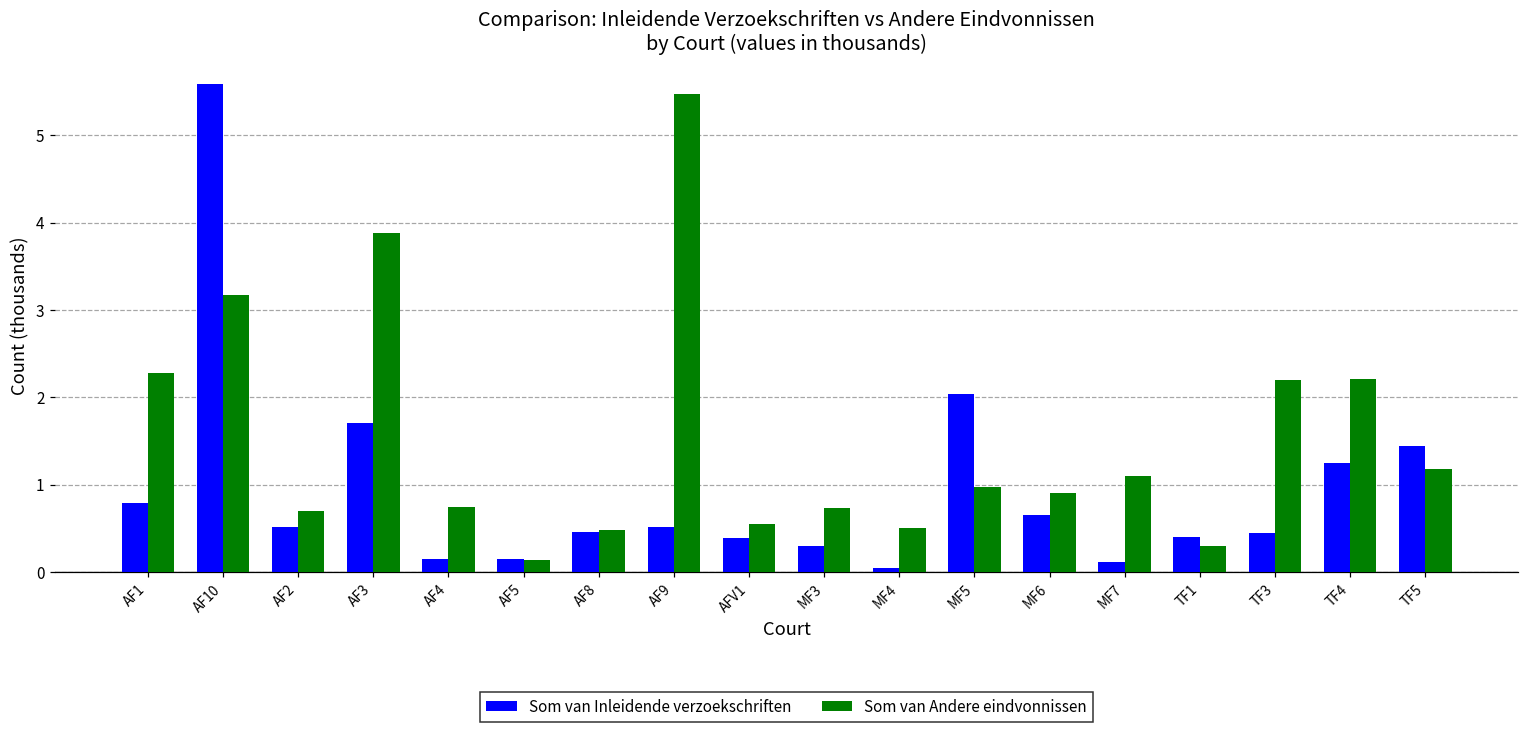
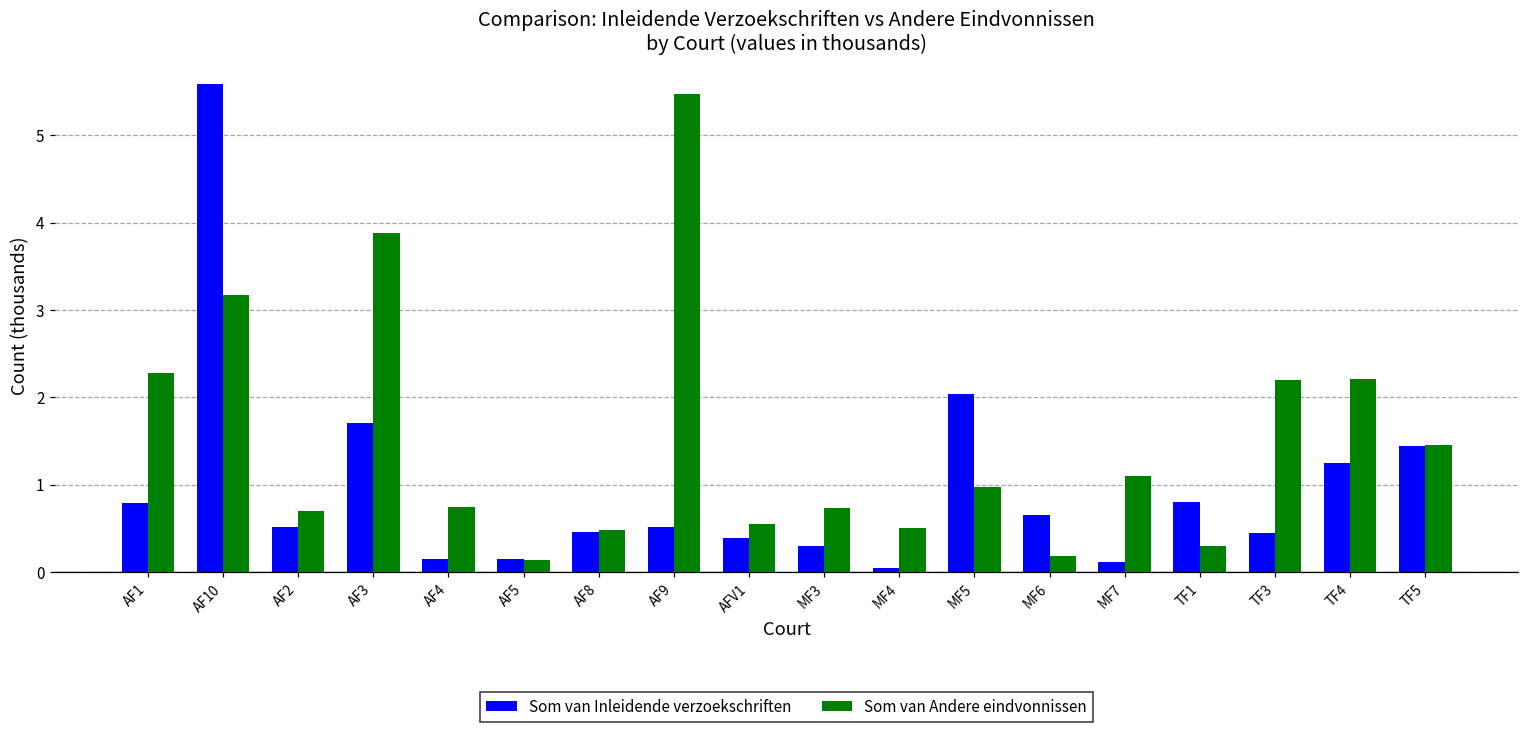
  {
    "Som van Inleidende verzoekschriften": {
      "AF1": 0.8,
      "AF10": 5.6,
      "AF2": 0.5,
      "AF3": 1.7,
      "AF4": 0.2,
      "AF5": 0.1,
      "AF8": 0.5,
      "AF9": 0.5,
      "AFV1": 0.4,
      "MF3": 0.3,
      "MF4": 0.1,
      "MF5": 2.0,
      "MF6": 0.7,
      "MF7": 0.1,
-     "TF1": 0.4,
+     "TF1": 0.8,
      "TF3": 0.4,
      "TF4": 1.2,
      "TF5": 1.4
    },
    "Som van Andere eindvonnissen": {
      "AF1": 2.3,
      "AF10": 3.2,
      "AF2": 0.7,
      "AF3": 3.9,
      "AF4": 0.7,
      "AF5": 0.1,
      "AF8": 0.5,
      "AF9": 5.5,
      "AFV1": 0.5,
      "MF3": 0.7,
      "MF4": 0.5,
      "MF5": 1.0,
-     "MF6": 0.9,
+     "MF6": 0.2,
      "MF7": 1.1,
      "TF1": 0.3,
      "TF3": 2.2,
      "TF4": 2.2,
-     "TF5": 1.2
+     "TF5": 1.5
    }
  }
